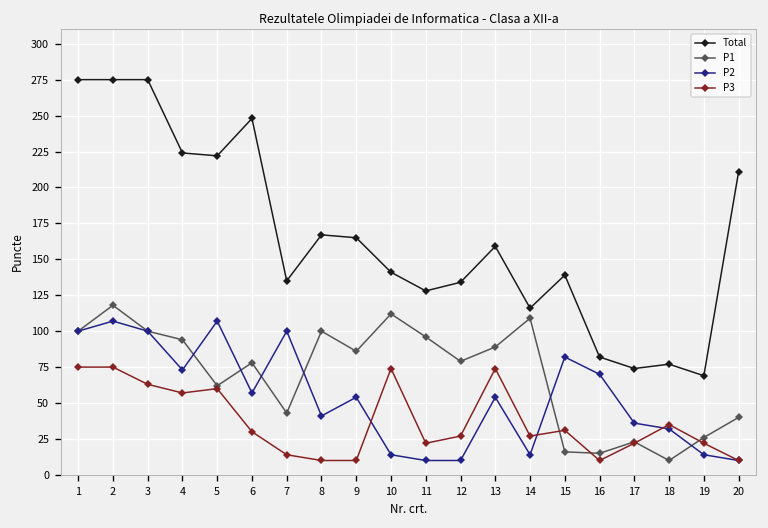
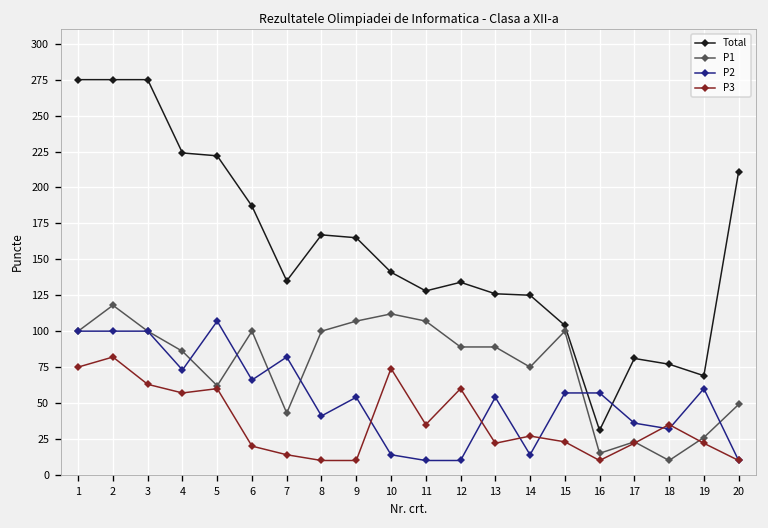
  {
    "Total": {
      "1": 275,
      "2": 275,
      "3": 275,
      "4": 224,
      "5": 222,
-     "6": 248,
+     "6": 187,
      "7": 135,
      "8": 167,
      "9": 165,
      "10": 141,
      "11": 128,
      "12": 134,
-     "13": 159,
-     "14": 116,
-     "15": 139,
-     "16": 82,
-     "17": 74,
+     "13": 126,
+     "14": 125,
+     "15": 104,
+     "16": 31,
+     "17": 81,
      "18": 77,
      "19": 69,
      "20": 211
    },
    "P1": {
      "2": 118,
-     "4": 94,
-     "6": 78,
+     "4": 86,
+     "6": 100,
      "7": 43,
      "8": 100,
-     "9": 86,
+     "9": 107,
      "10": 112,
-     "11": 96,
-     "12": 79,
+     "11": 107,
+     "12": 89,
      "13": 89,
-     "14": 109,
-     "15": 16,
+     "14": 75,
+     "15": 100,
      "16": 15,
      "18": 10,
      "19": 26,
-     "20": 40
+     "20": 49
    },
    "P2": {
-     "2": 107,
+     "2": 100,
      "4": 73,
      "5": 107,
-     "6": 57,
-     "7": 100,
+     "6": 66,
+     "7": 82,
      "8": 41,
      "9": 54,
      "10": 14,
      "11": 10,
      "12": 10,
      "13": 54,
      "14": 14,
-     "15": 82,
-     "16": 70,
+     "15": 57,
+     "16": 57,
      "17": 36,
      "18": 32,
-     "19": 14
+     "19": 60
    },
    "P3": {
      "1": 75,
-     "2": 75,
+     "2": 82,
      "3": 63,
      "4": 57,
-     "6": 30,
+     "6": 20,
      "7": 14,
      "8": 10,
      "9": 10,
      "10": 74,
-     "11": 22,
-     "12": 27,
-     "13": 74,
+     "11": 35,
+     "12": 60,
+     "13": 22,
      "14": 27,
-     "15": 31,
+     "15": 23,
      "16": 10,
      "18": 35,
      "19": 22
    }
  }
